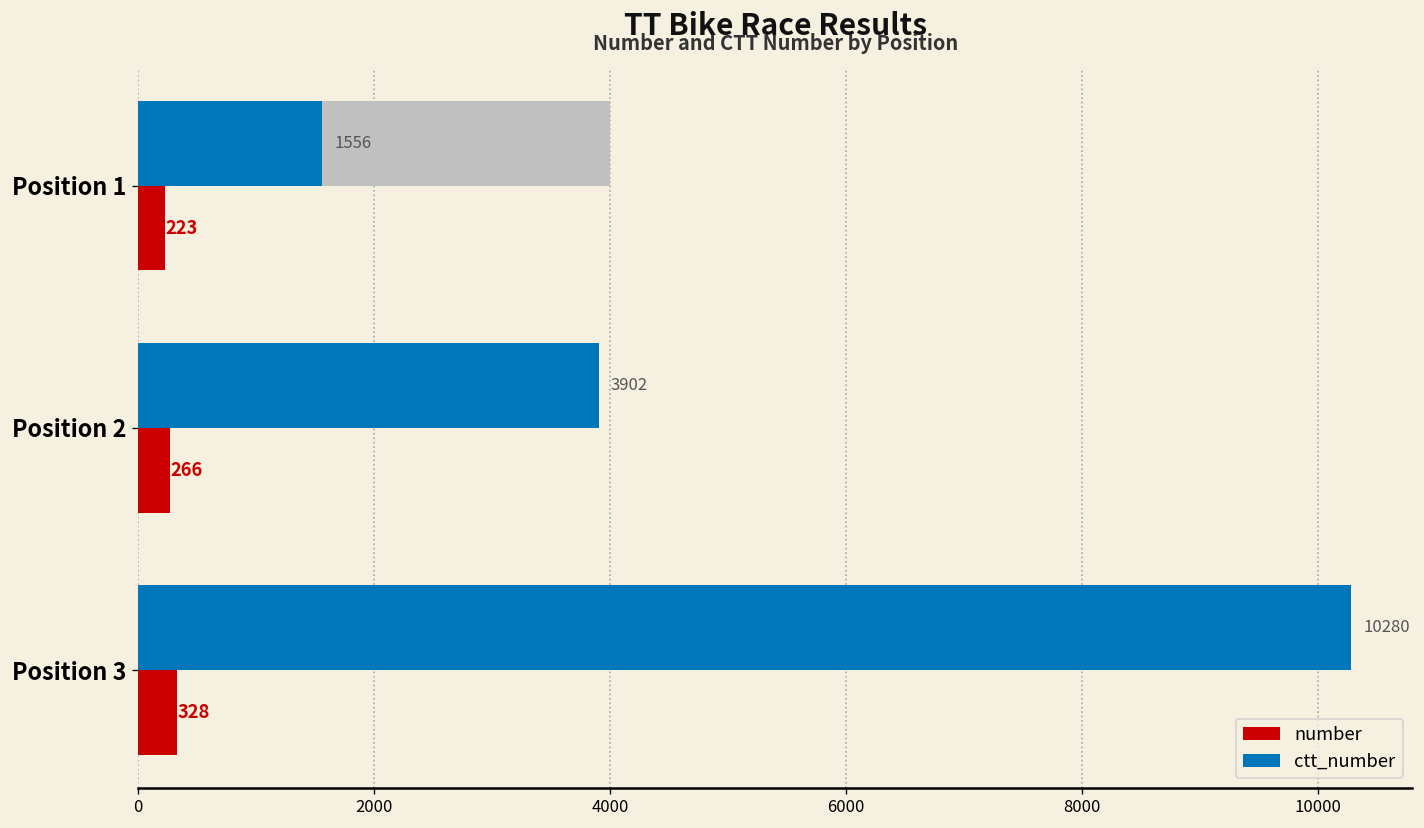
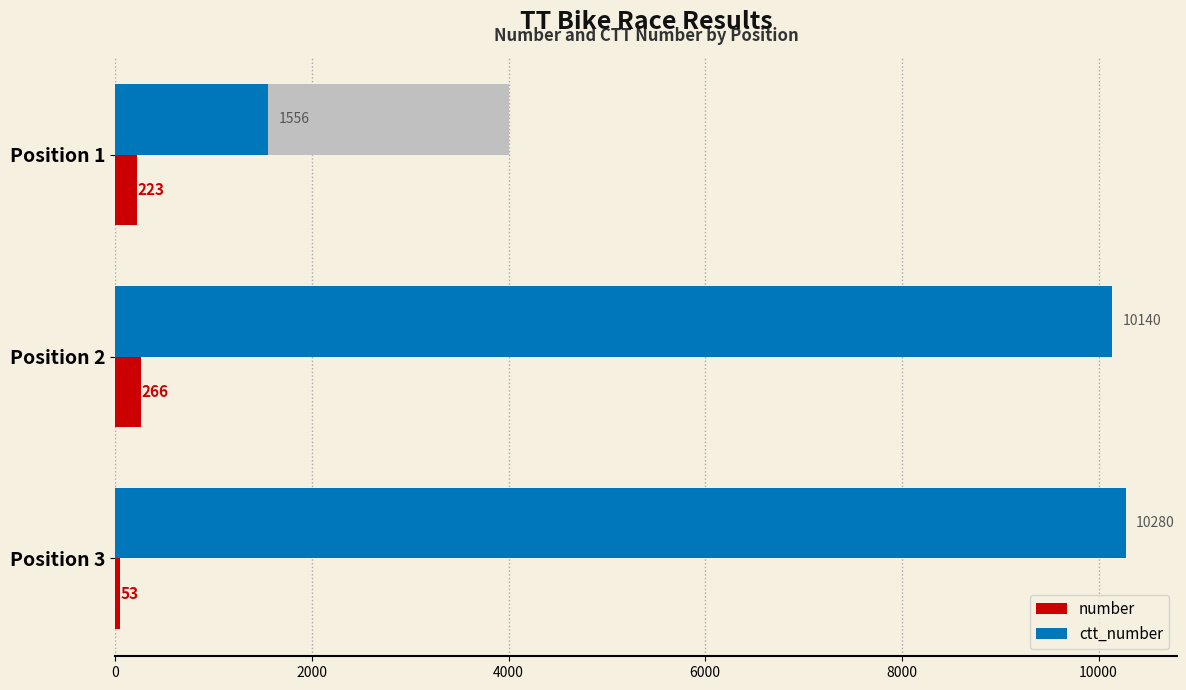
  {
    "number": {
      "Position 1": 223,
      "Position 2": 266,
-     "Position 3": 328
+     "Position 3": 53
    },
    "ctt_number": {
-     "Position 2": 3902,
+     "Position 2": 10140,
      "Position 3": 10280
    }
  }
